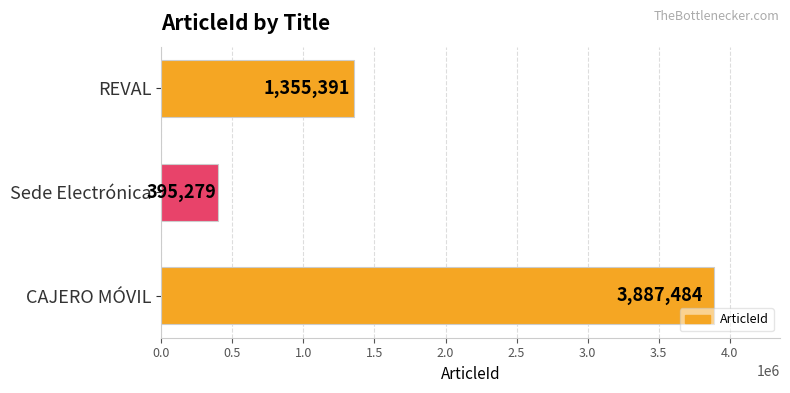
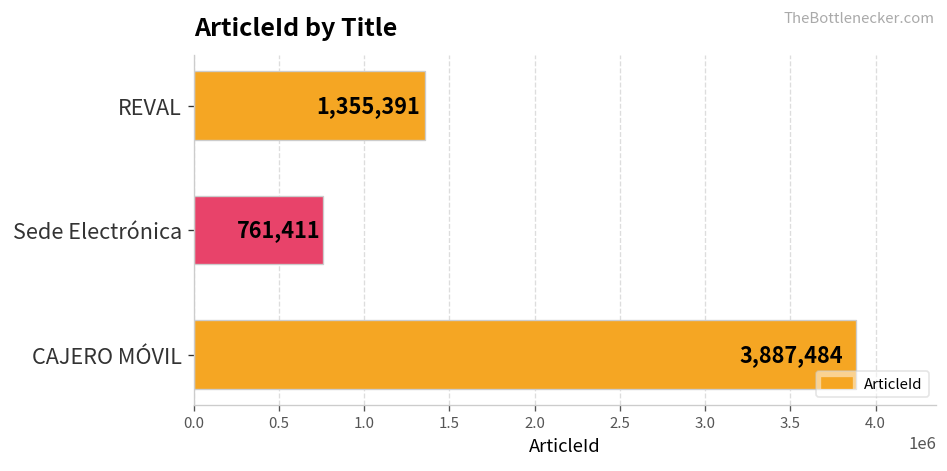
  {
    "REVAL": "1,355,391",
-   "Sede Electrónica": "395,279",
+   "Sede Electrónica": "761,411",
    "CAJERO MÓVIL": "3,887,484"
  }
